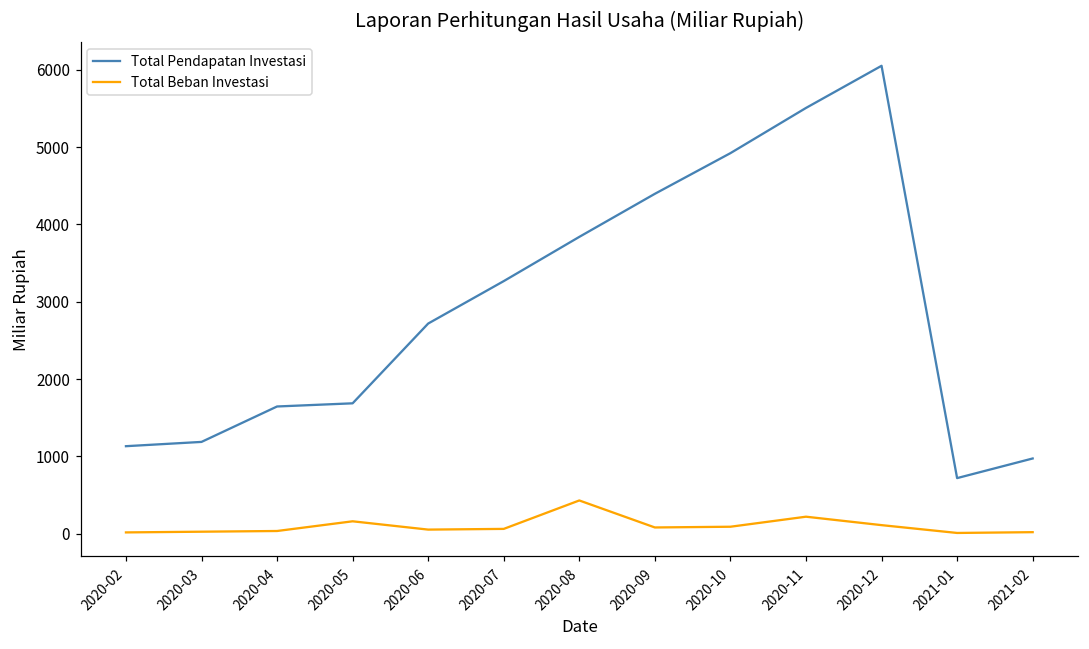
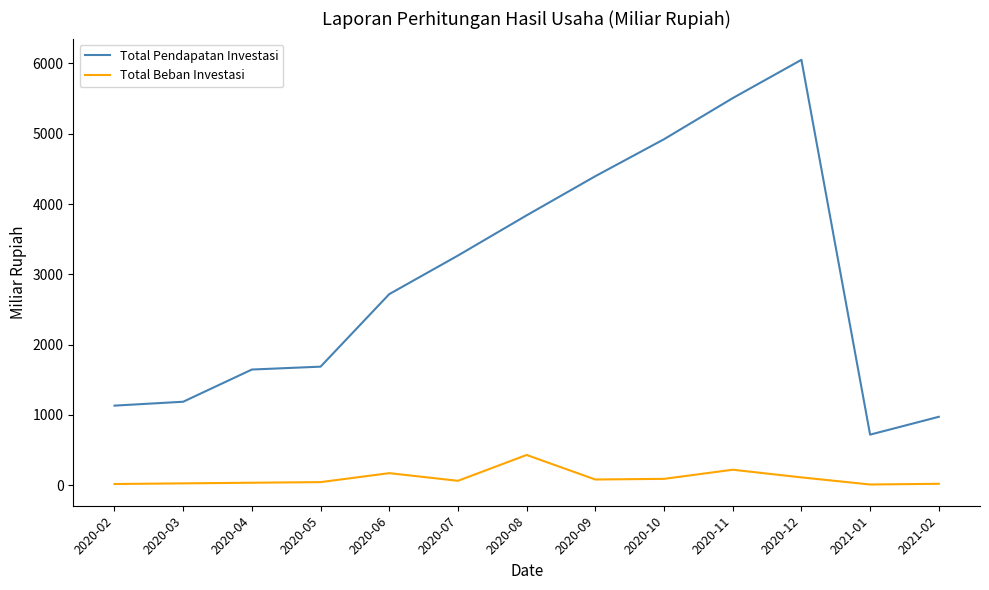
  {
    "Total Pendapatan Investasi": {
      "2020-02": 1100,
      "2020-03": 1200,
      "2020-04": 1600,
      "2020-05": 1700,
      "2020-06": 2700,
      "2020-07": 3300,
      "2020-08": 3800,
      "2020-09": 4400,
      "2020-10": 4900,
      "2020-11": 5500,
      "2020-12": 6100,
      "2021-01": 700,
      "2021-02": 1000
    },
    "Total Beban Investasi": {
      "2020-02": 0,
      "2020-03": 0,
      "2020-04": 0,
-     "2020-05": 200,
-     "2020-06": 100,
+     "2020-05": 0,
+     "2020-06": 200,
      "2020-07": 100,
      "2020-08": 400,
      "2020-09": 100,
      "2020-10": 100,
      "2020-11": 200,
      "2020-12": 100,
      "2021-01": 0,
      "2021-02": 0
    }
  }
